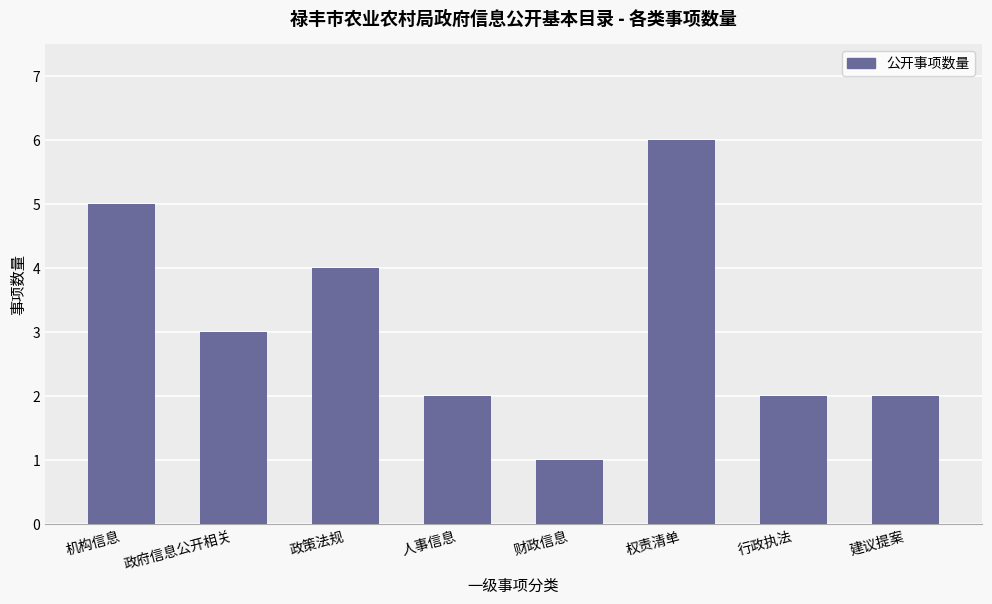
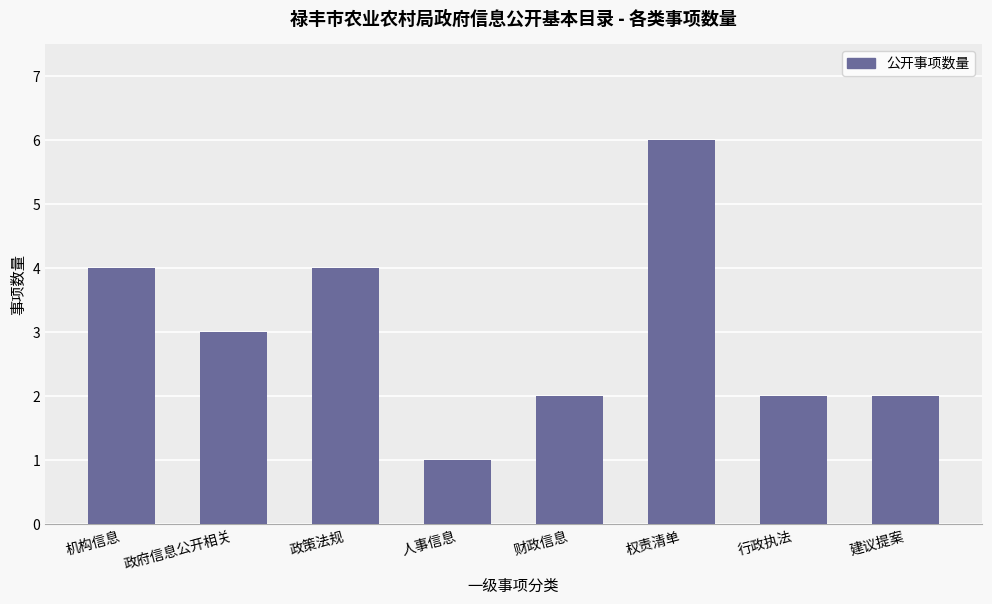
  {
-   "机构信息": 5,
+   "机构信息": 4,
    "政府信息公开相关": 3,
    "政策法规": 4,
-   "人事信息": 2,
-   "财政信息": 1,
+   "人事信息": 1,
+   "财政信息": 2,
    "权责清单": 6,
    "行政执法": 2,
    "建议提案": 2
  }
